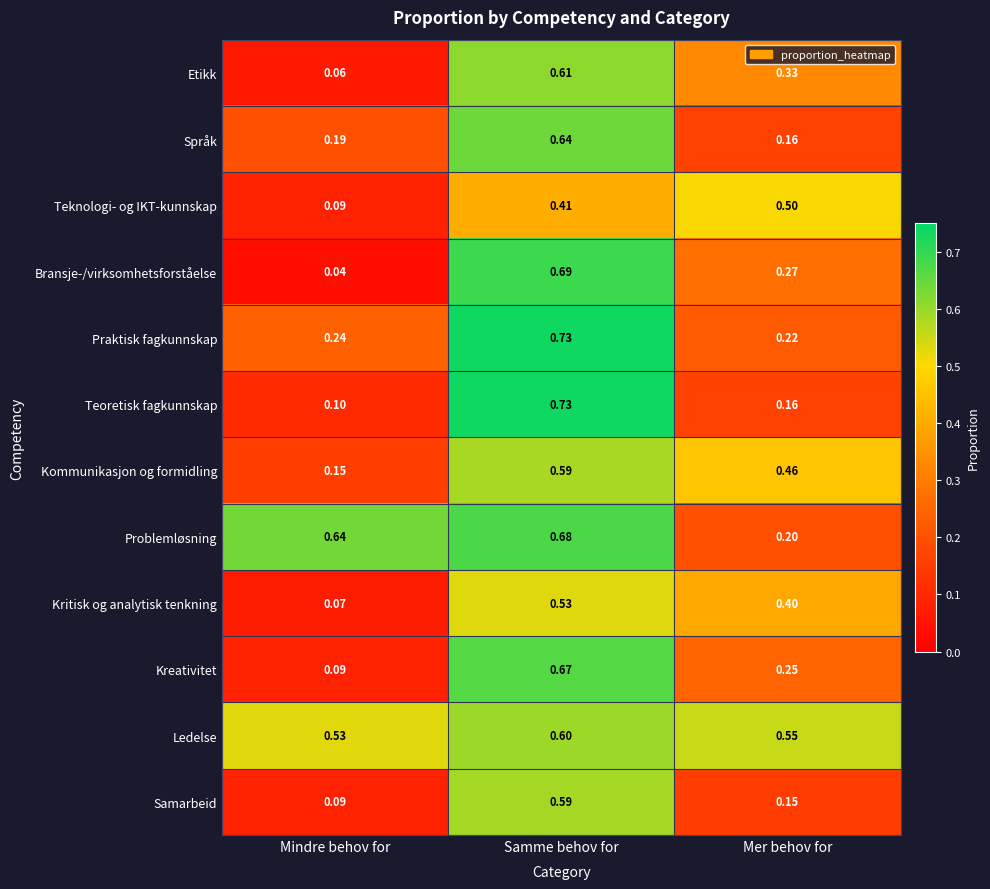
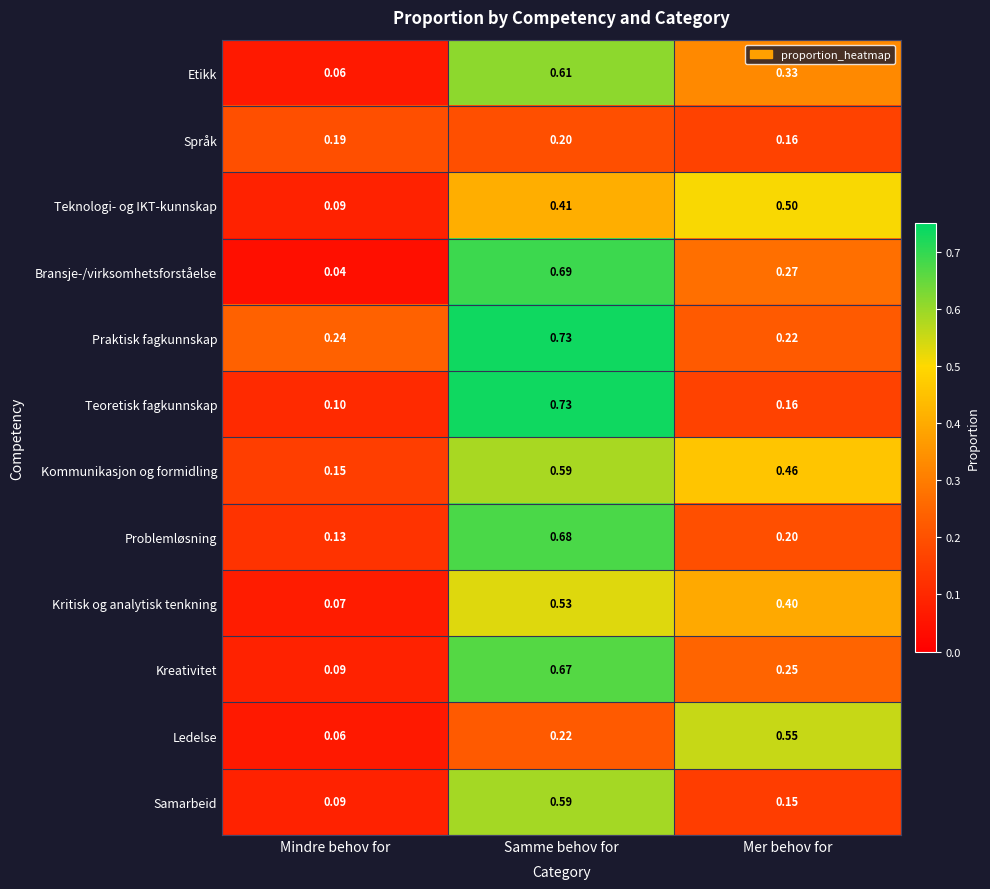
  {
    "Etikk": {
      "Mindre behov for": 0.06,
      "Samme behov for": 0.61,
      "Mer behov for": 0.33
    },
    "Språk": {
      "Mindre behov for": 0.19,
-     "Samme behov for": 0.64,
+     "Samme behov for": 0.20,
      "Mer behov for": 0.16
    },
    "Teknologi- og IKT-kunnskap": {
      "Mindre behov for": 0.09,
      "Samme behov for": 0.41,
      "Mer behov for": 0.50
    },
    "Bransje-/virksomhetsforståelse": {
      "Mindre behov for": 0.04,
      "Samme behov for": 0.69,
      "Mer behov for": 0.27
    },
    "Praktisk fagkunnskap": {
      "Mindre behov for": 0.24,
      "Samme behov for": 0.73,
      "Mer behov for": 0.22
    },
    "Teoretisk fagkunnskap": {
      "Mindre behov for": 0.10,
      "Samme behov for": 0.73,
      "Mer behov for": 0.16
    },
    "Kommunikasjon og formidling": {
      "Mindre behov for": 0.15,
      "Samme behov for": 0.59,
      "Mer behov for": 0.46
    },
    "Problemløsning": {
-     "Mindre behov for": 0.64,
+     "Mindre behov for": 0.13,
      "Samme behov for": 0.68,
      "Mer behov for": 0.20
    },
    "Kritisk og analytisk tenkning": {
      "Mindre behov for": 0.07,
      "Samme behov for": 0.53,
      "Mer behov for": 0.40
    },
    "Kreativitet": {
      "Mindre behov for": 0.09,
      "Samme behov for": 0.67,
      "Mer behov for": 0.25
    },
    "Ledelse": {
-     "Mindre behov for": 0.53,
-     "Samme behov for": 0.60,
+     "Mindre behov for": 0.06,
+     "Samme behov for": 0.22,
      "Mer behov for": 0.55
    },
    "Samarbeid": {
      "Mindre behov for": 0.09,
      "Samme behov for": 0.59,
      "Mer behov for": 0.15
    }
  }
